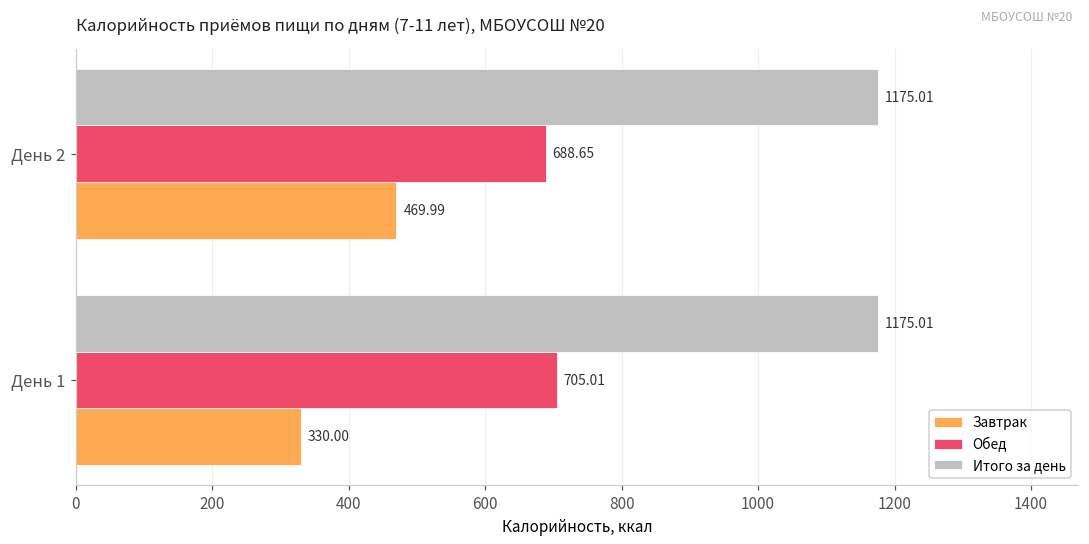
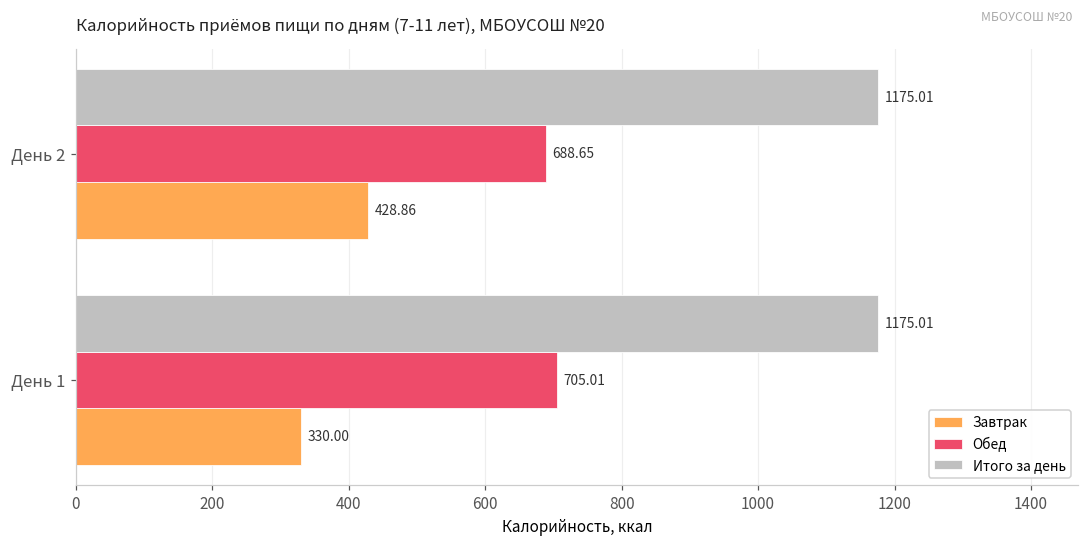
  {
    "Завтрак": {
-     "День 2": 469.99,
+     "День 2": 428.86,
      "День 1": 330.00
    },
    "Обед": {
      "День 2": 688.65,
      "День 1": 705.01
    },
    "Итого за день": {
      "День 2": 1175.01,
      "День 1": 1175.01
    }
  }
